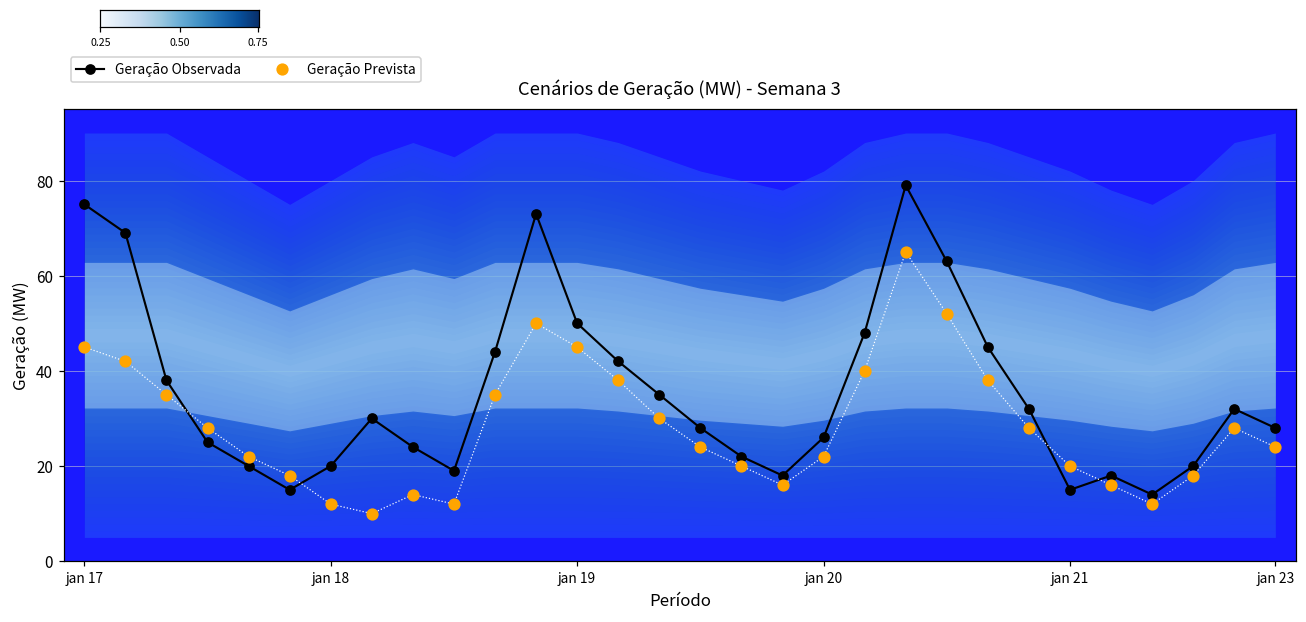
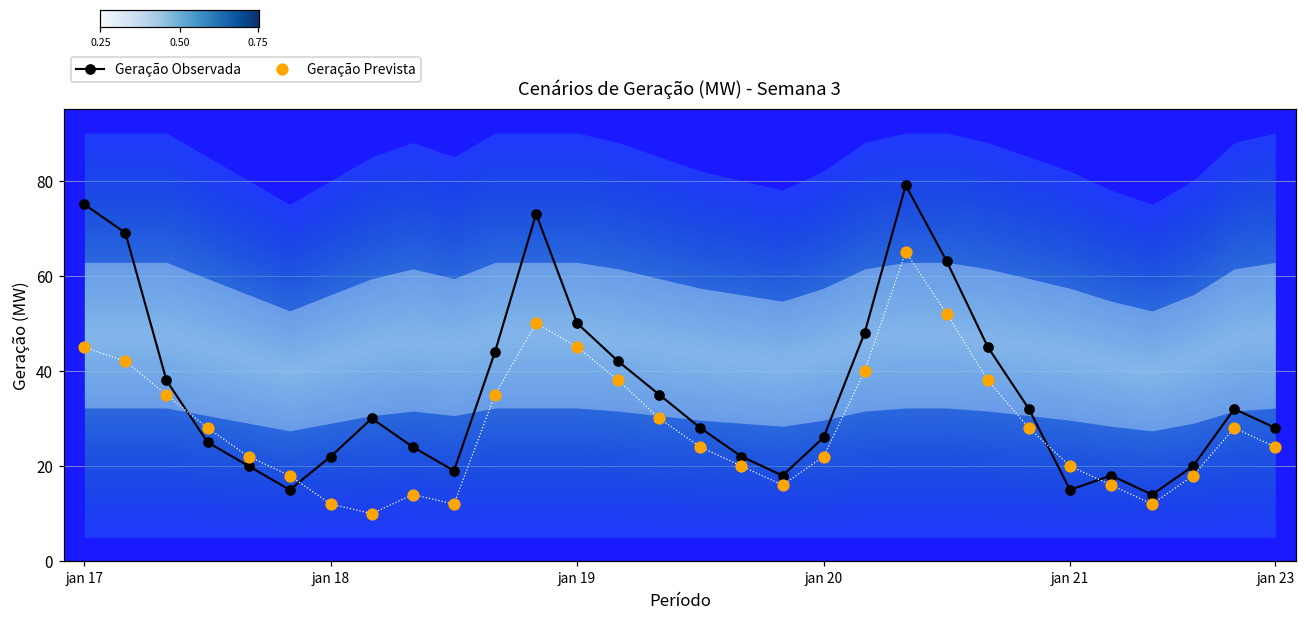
  {
    "Geração Observada": {
-     "jan 18": 20,
+     "jan 18": 22,
      "jan 20": 26,
      "jan 21": 15,
      "jan 23": 28
    }
  }
